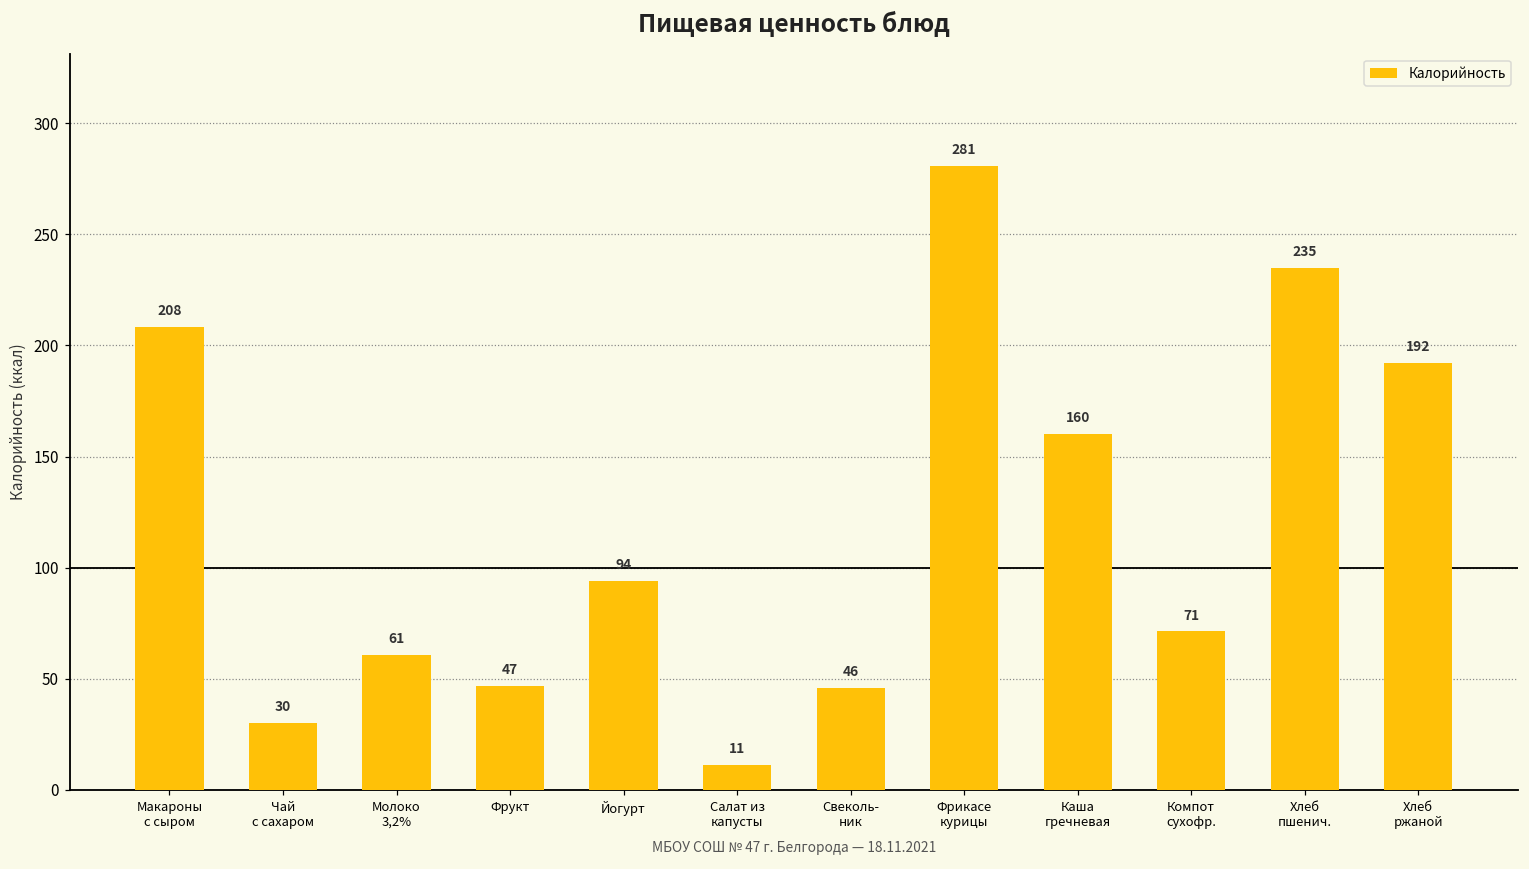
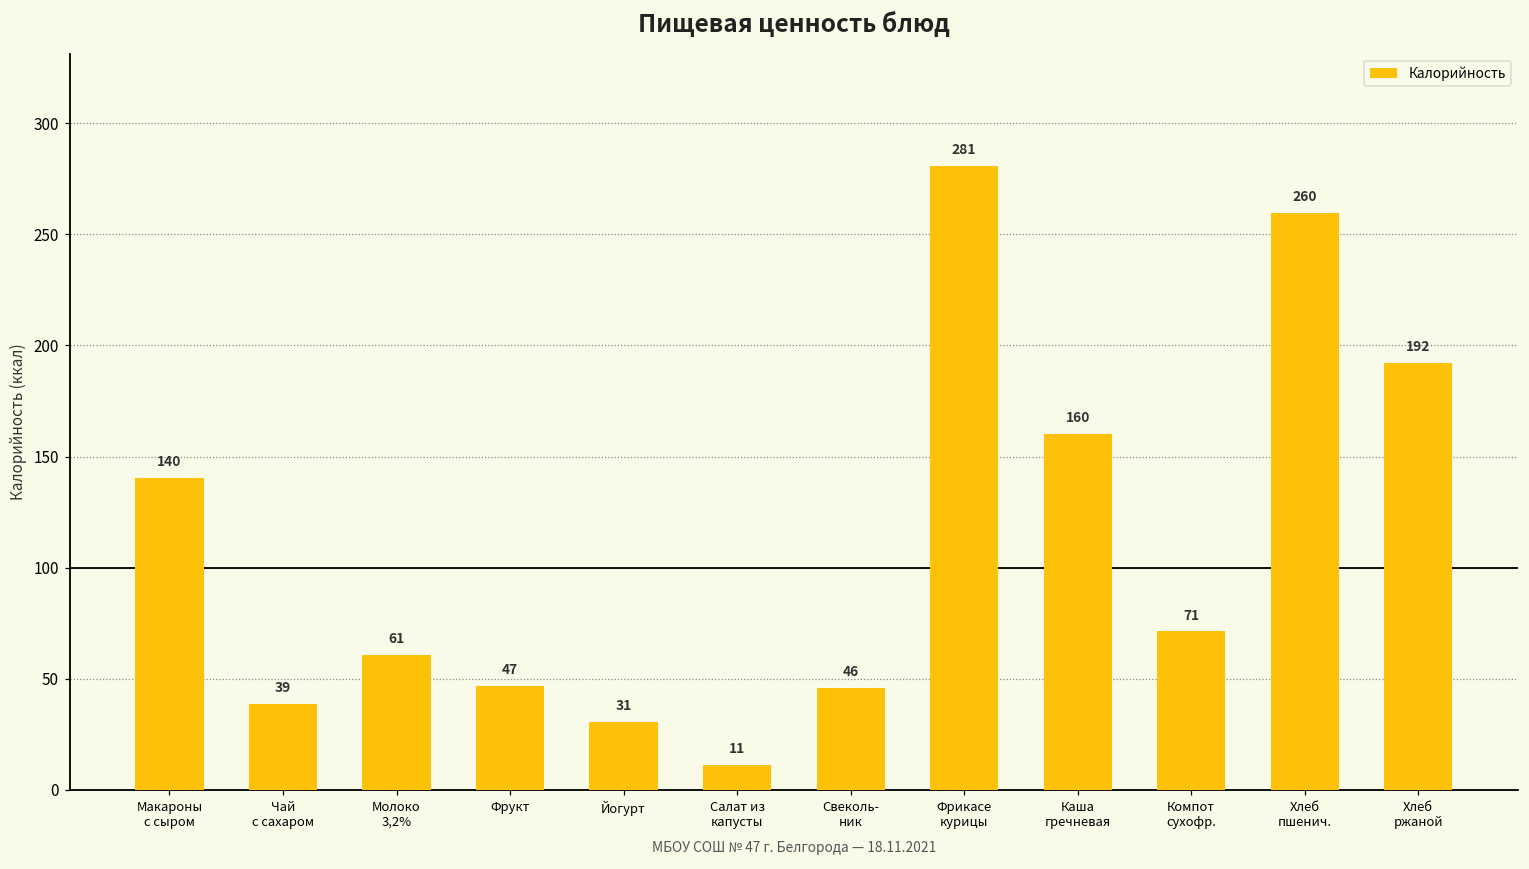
  {
-   "Макароны с сыром": 208,
-   "Чай с сахаром": 30,
+   "Макароны с сыром": 140,
+   "Чай с сахаром": 39,
    "Молоко 3,2%": 61,
    "Фрукт": 47,
-   "Йогурт": 94,
+   "Йогурт": 31,
    "Салат из капусты": 11,
    "Свеколь- ник": 46,
    "Фрикасе курицы": 281,
    "Каша гречневая": 160,
    "Компот сухофр.": 71,
-   "Хлеб пшенич.": 235,
+   "Хлеб пшенич.": 260,
    "Хлеб ржаной": 192
  }
